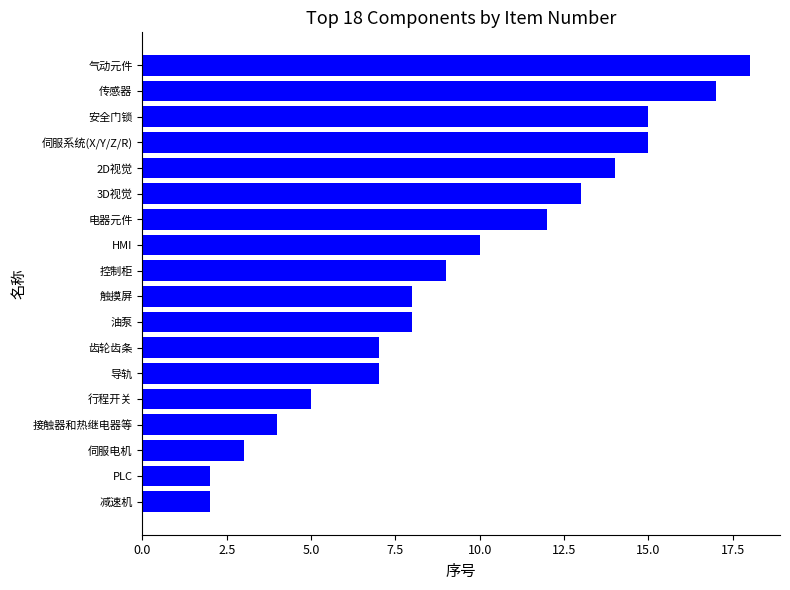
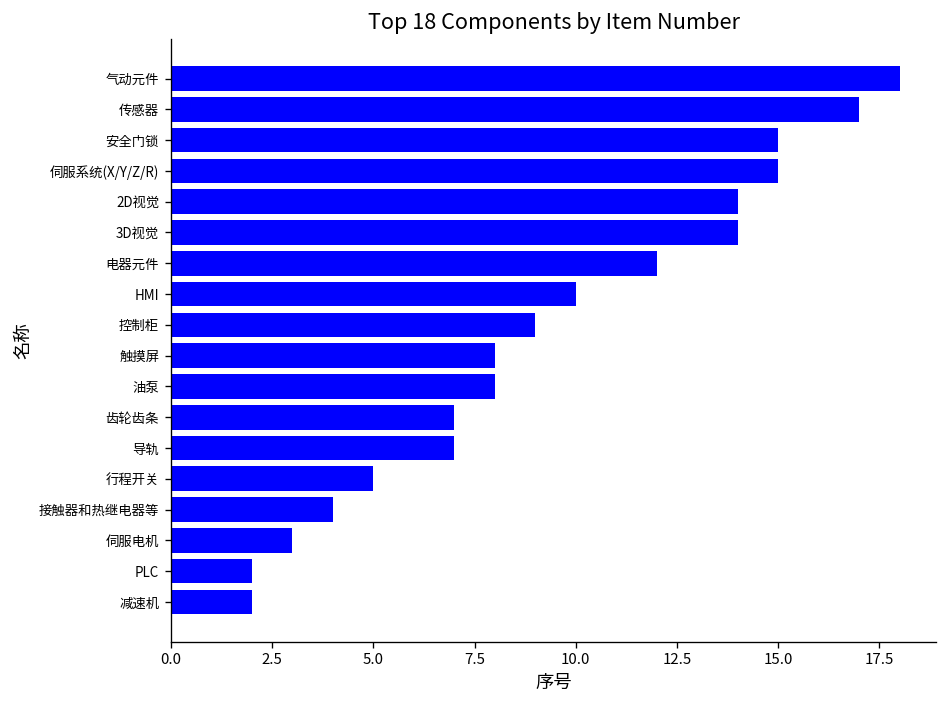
  {
    "气动元件": 18,
    "传感器": 17,
    "安全门锁": 15,
    "伺服系统(X/Y/Z/R)": 15,
    "2D视觉": 14,
-   "3D视觉": 13,
+   "3D视觉": 14,
    "电器元件": 12,
    "HMI": 10,
    "控制柜": 9,
    "触摸屏": 8,
    "油泵": 8,
    "齿轮齿条": 7,
    "导轨": 7,
    "行程开关": 5,
    "接触器和热继电器等": 4,
    "伺服电机": 3,
    "PLC": 2,
    "减速机": 2
  }
